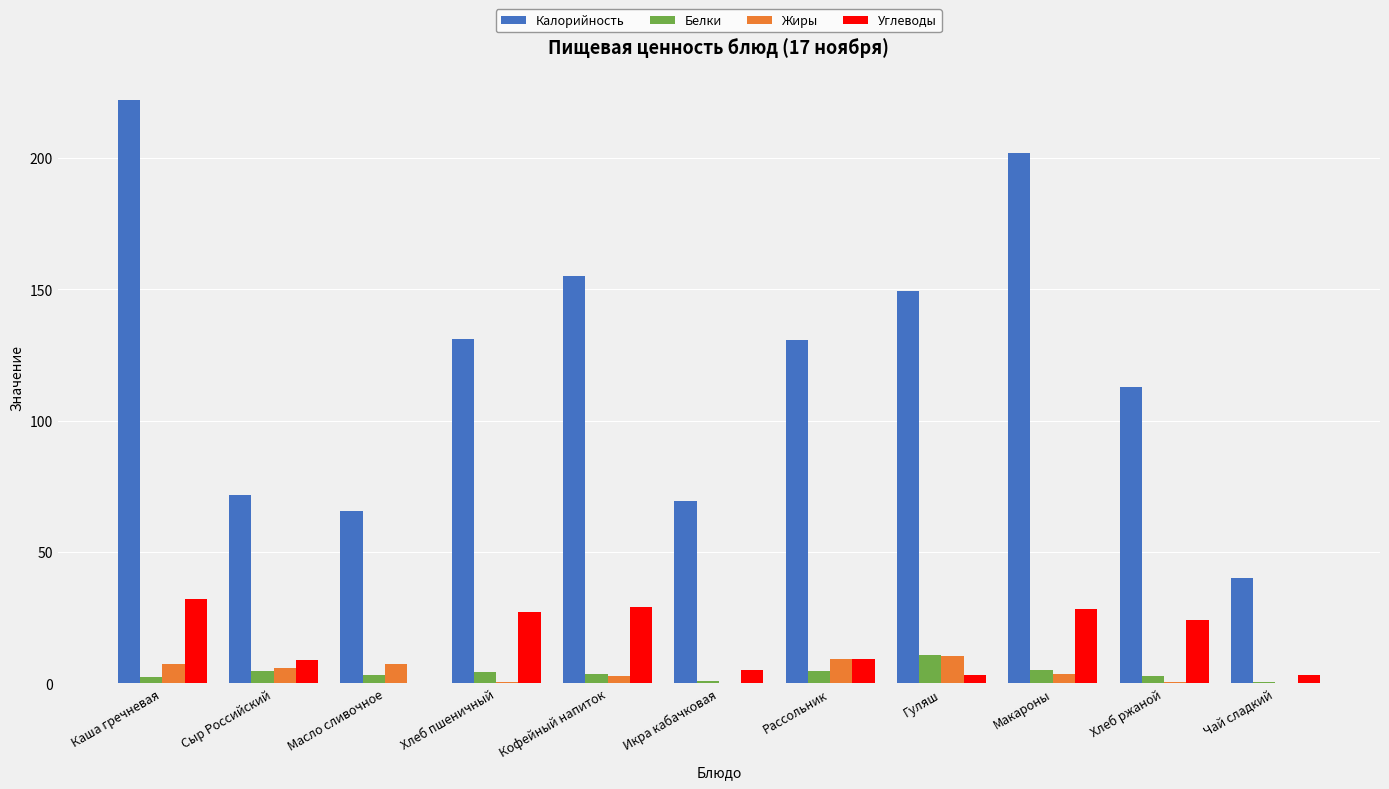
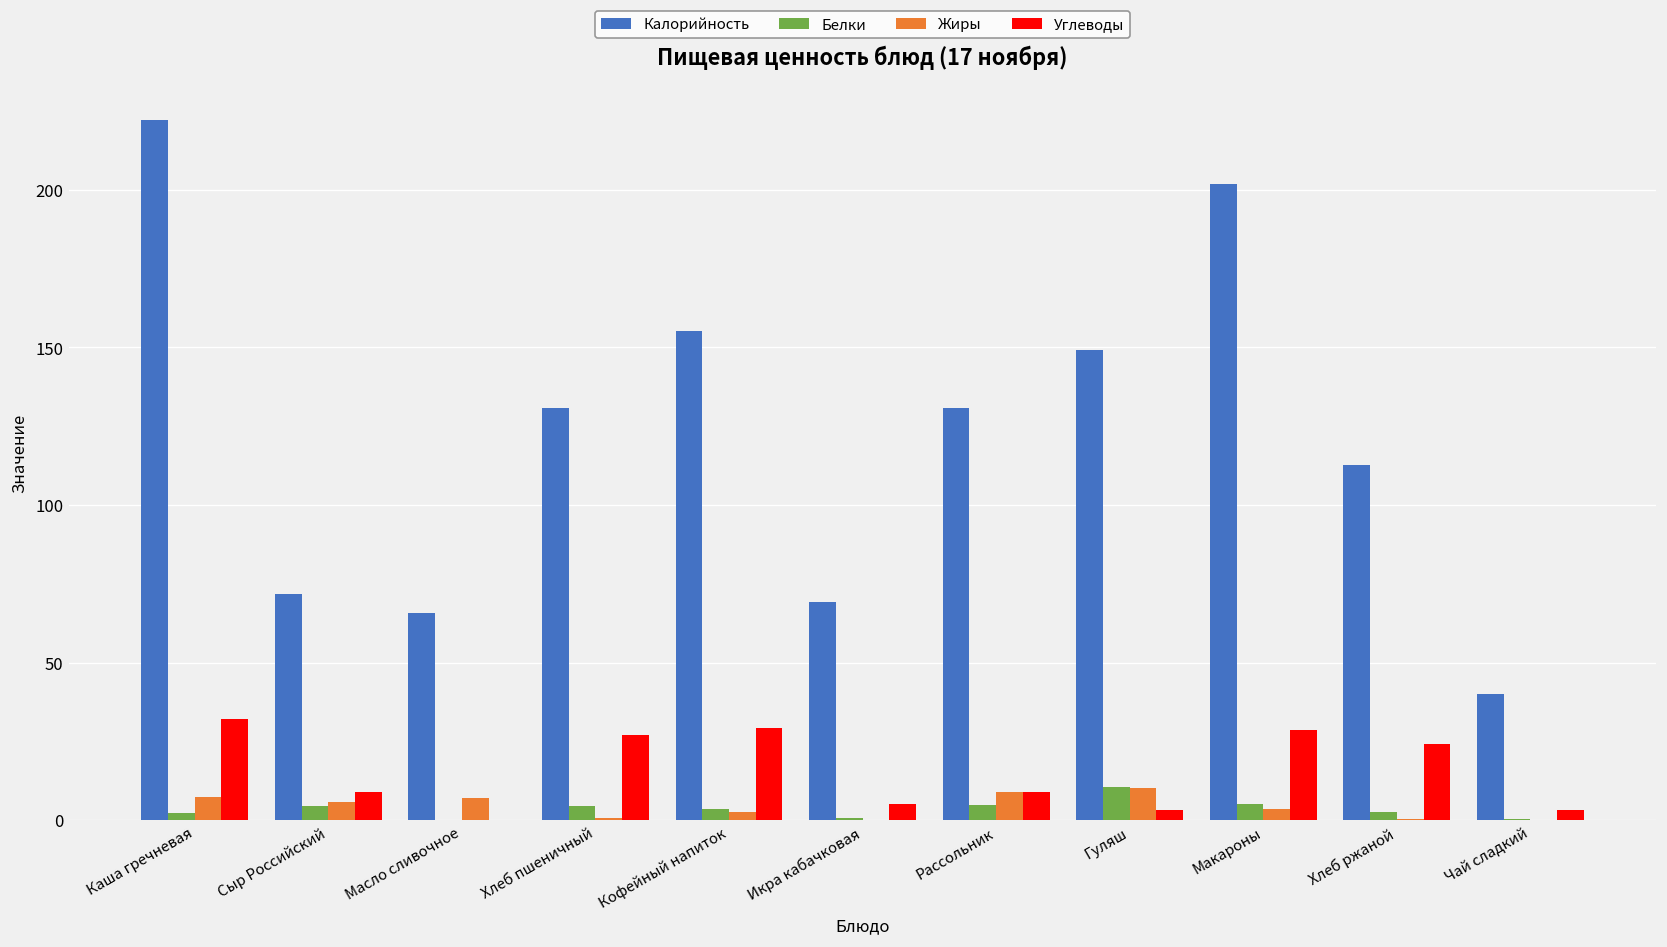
  {
    "Калорийность": {
      "Каша гречневая": 222,
      "Сыр Российский": 72,
      "Масло сливочное": 66,
      "Хлеб пшеничный": 131,
      "Кофейный напиток": 155,
      "Икра кабачковая": 69,
      "Рассольник": 131,
      "Гуляш": 149,
      "Макароны": 202,
      "Хлеб ржаной": 113,
      "Чай сладкий": 40
    },
    "Белки": {
      "Каша гречневая": 2,
      "Сыр Российский": 5,
-     "Масло сливочное": 3,
+     "Масло сливочное": 0,
      "Хлеб пшеничный": 4,
      "Кофейный напиток": 4,
      "Рассольник": 5,
      "Гуляш": 11,
      "Макароны": 5,
      "Хлеб ржаной": 3
    },
    "Жиры": {
      "Каша гречневая": 7,
      "Сыр Российский": 6,
      "Масло сливочное": 7,
      "Кофейный напиток": 3,
      "Рассольник": 9,
      "Гуляш": 10,
      "Макароны": 4,
      "Чай сладкий": 0
    },
    "Углеводы": {
      "Каша гречневая": 32,
      "Сыр Российский": 9,
      "Хлеб пшеничный": 27,
      "Кофейный напиток": 29,
      "Икра кабачковая": 5,
      "Рассольник": 9,
      "Гуляш": 3,
      "Макароны": 29,
      "Хлеб ржаной": 24,
      "Чай сладкий": 3
    }
  }
